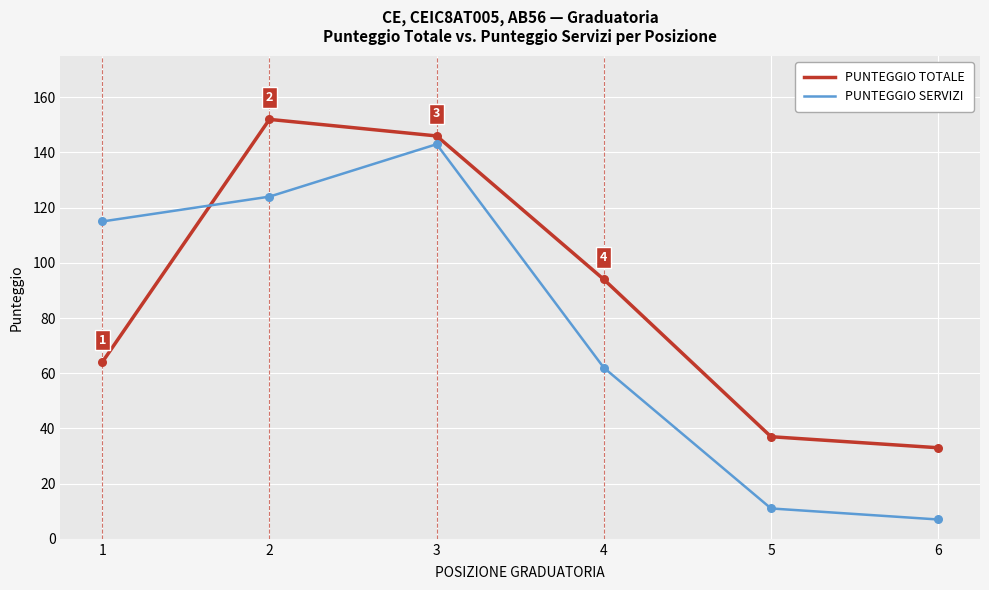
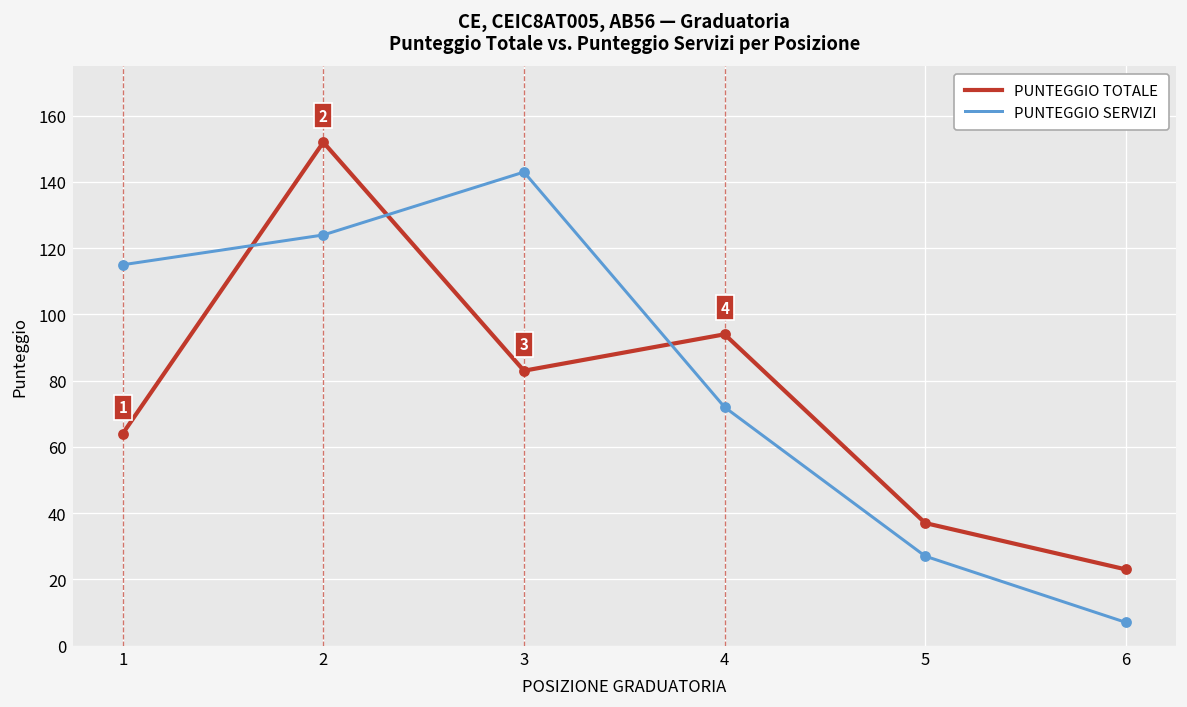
  {
    "PUNTEGGIO TOTALE": {
-     "3": 146,
+     "3": 83,
      "5": 37,
-     "6": 33
+     "6": 23
    },
    "PUNTEGGIO SERVIZI": {
      "1": 115,
      "2": 124,
      "3": 143,
-     "4": 62,
-     "5": 11,
+     "4": 72,
+     "5": 27,
      "6": 7
    }
  }
